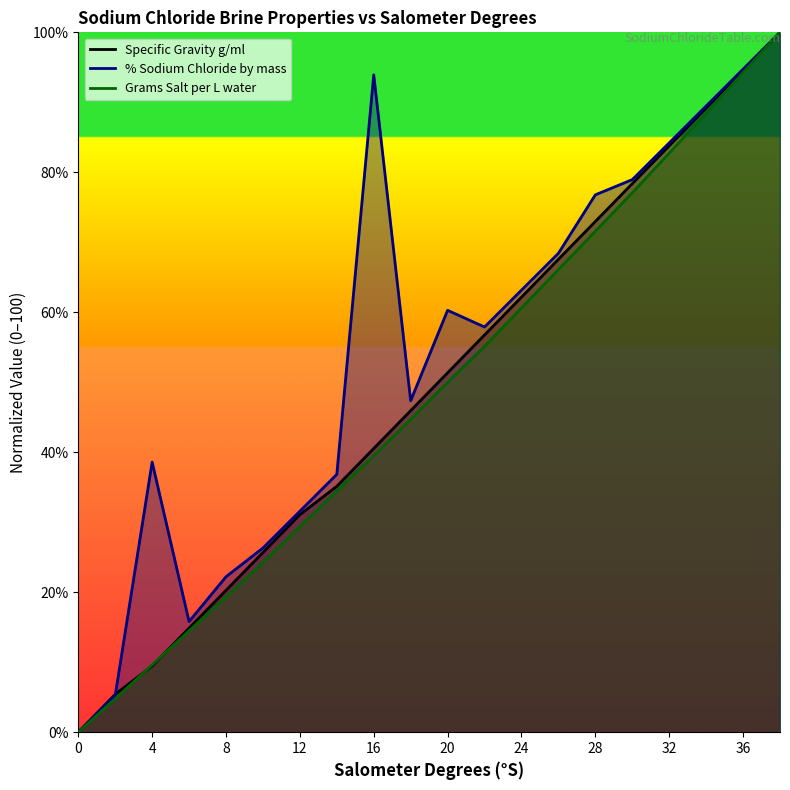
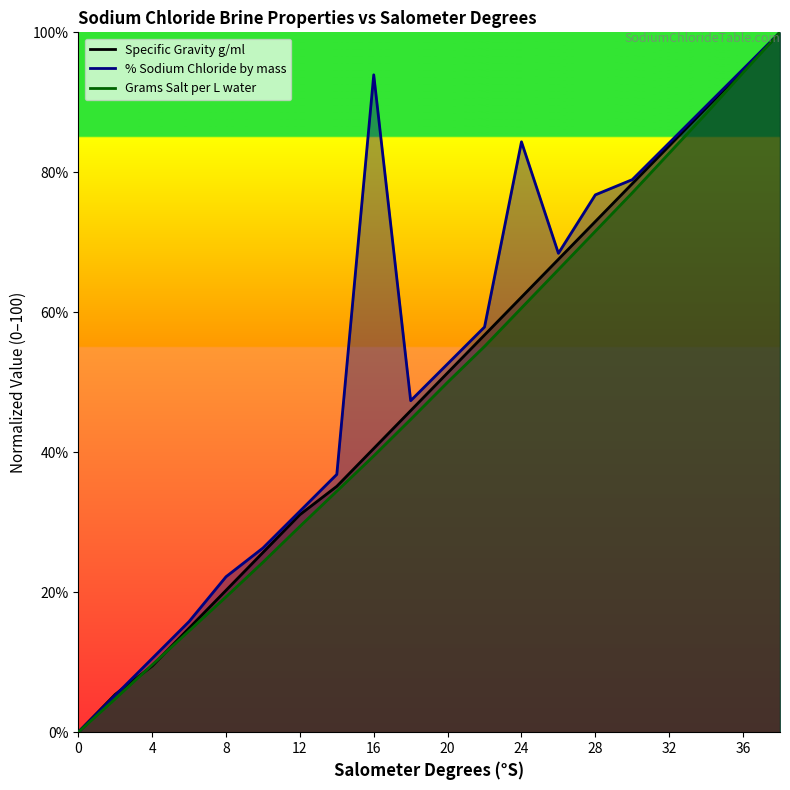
  {
    "% Sodium Chloride by mass": {
-     "4": "39%",
+     "4": "11%",
      "8": "22%",
      "12": "32%",
      "16": "94%",
-     "20": "60%",
-     "24": "63%",
+     "20": "53%",
+     "24": "84%",
      "28": "77%",
      "32": "84%"
    }
  }
